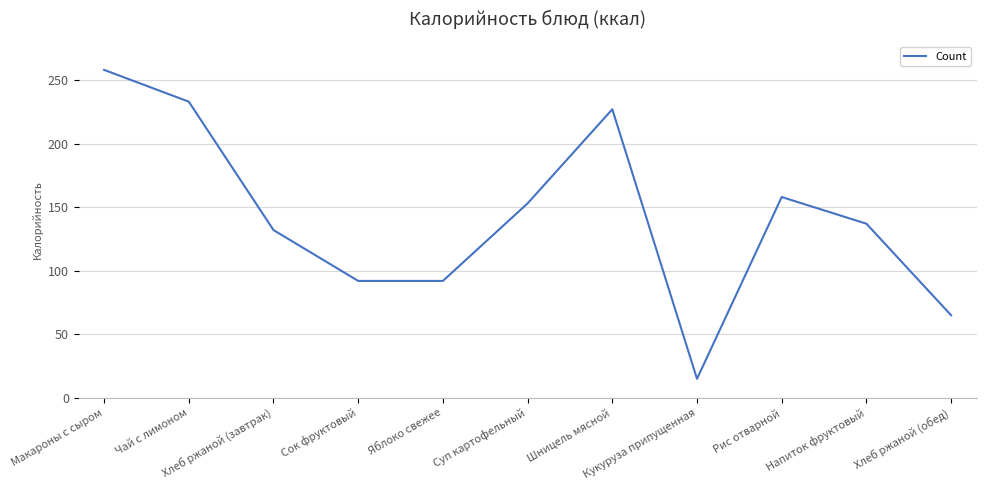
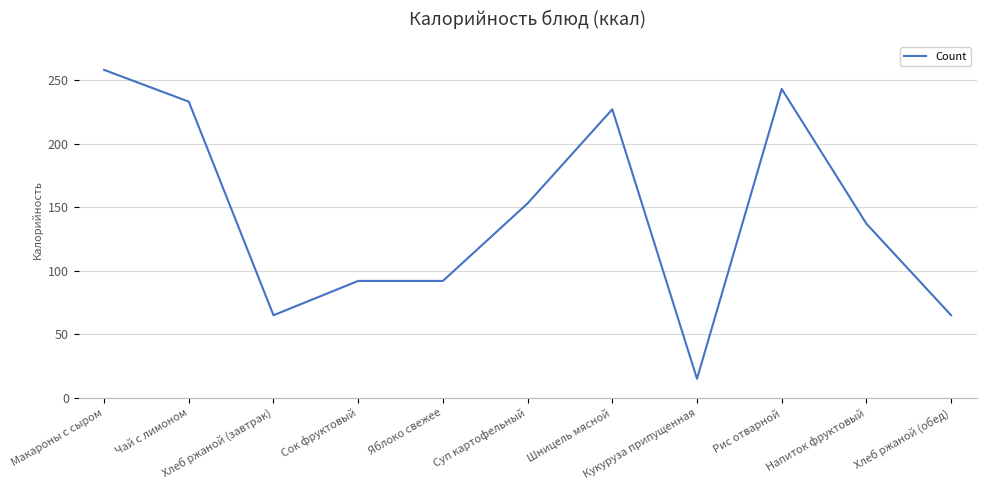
  {
    "Макароны с сыром": 258,
    "Чай с лимоном": 233,
-   "Хлеб ржаной (завтрак)": 132,
+   "Хлеб ржаной (завтрак)": 65,
    "Сок фруктовый": 92,
    "Яблоко свежее": 92,
    "Суп картофельный": 153,
    "Шницель мясной": 227,
    "Кукуруза припущенная": 15,
-   "Рис отварной": 158,
+   "Рис отварной": 243,
    "Напиток фруктовый": 137,
    "Хлеб ржаной (обед)": 65
  }
